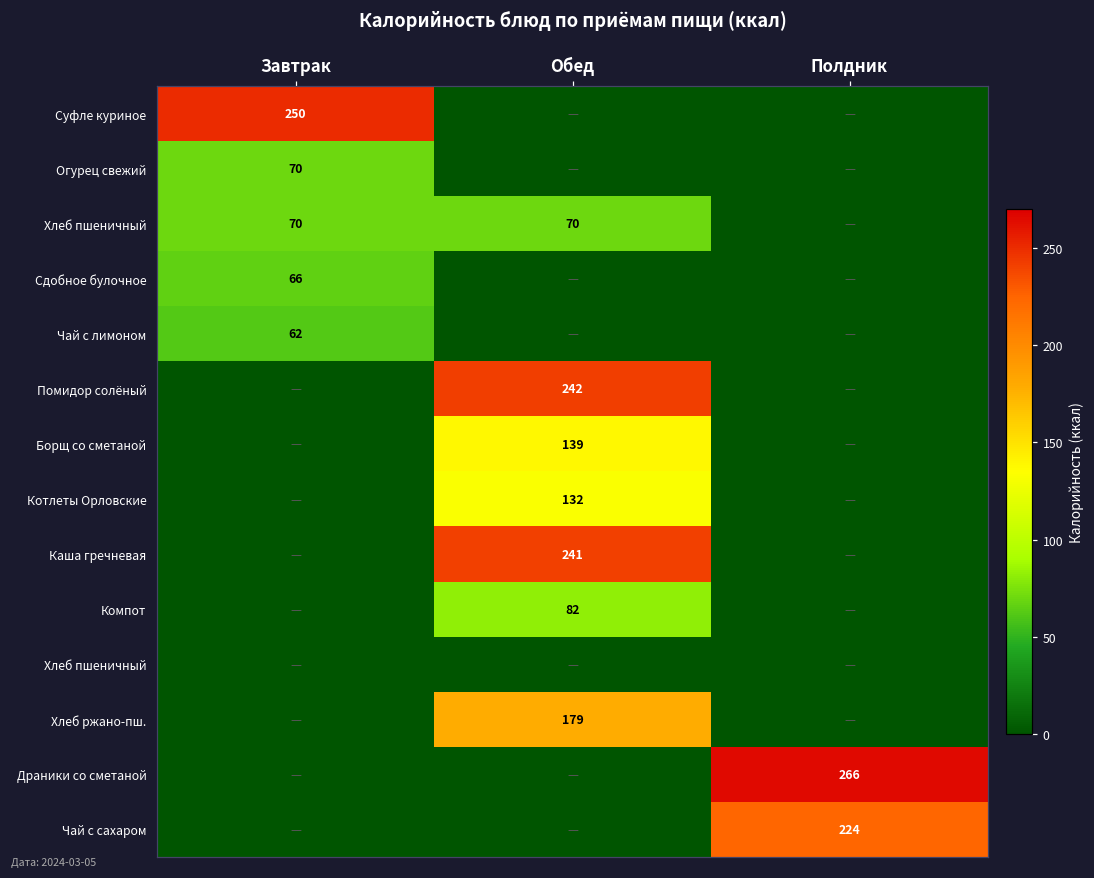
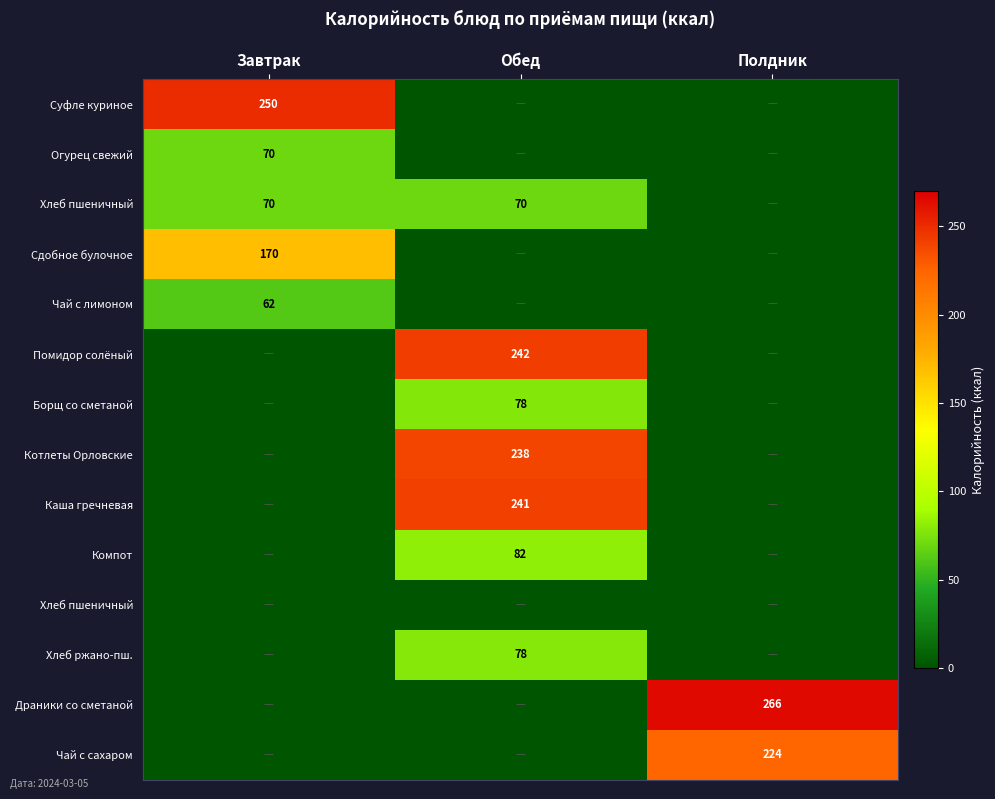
  {
    "Суфле куриное": {
      "Завтрак": 250
    },
    "Огурец свежий": {
      "Завтрак": 70
    },
    "Сдобное булочное": {
-     "Завтрак": 66
+     "Завтрак": 170
    },
    "Чай с лимоном": {
      "Завтрак": 62
    },
    "Помидор солёный": {
      "Обед": 242
    },
    "Борщ со сметаной": {
-     "Обед": 139
+     "Обед": 78
    },
    "Котлеты Орловские": {
-     "Обед": 132
+     "Обед": 238
    },
    "Каша гречневая": {
      "Обед": 241
    },
    "Компот": {
      "Обед": 82
    },
    "Хлеб ржано-пш.": {
-     "Обед": 179
+     "Обед": 78
    },
    "Драники со сметаной": {
      "Полдник": 266
    },
    "Чай с сахаром": {
      "Полдник": 224
    }
  }
